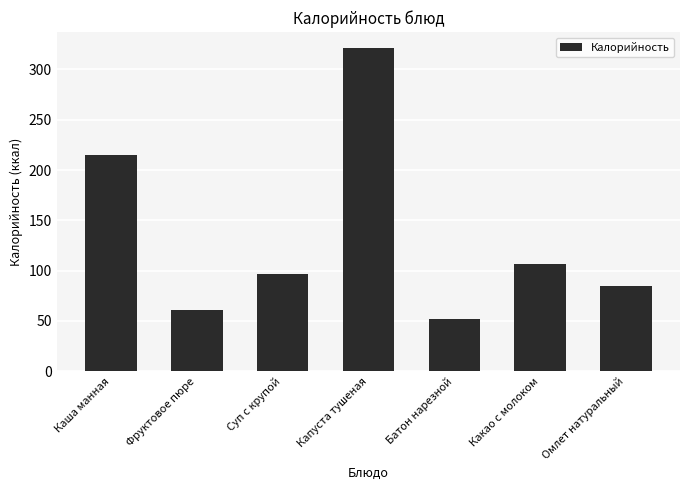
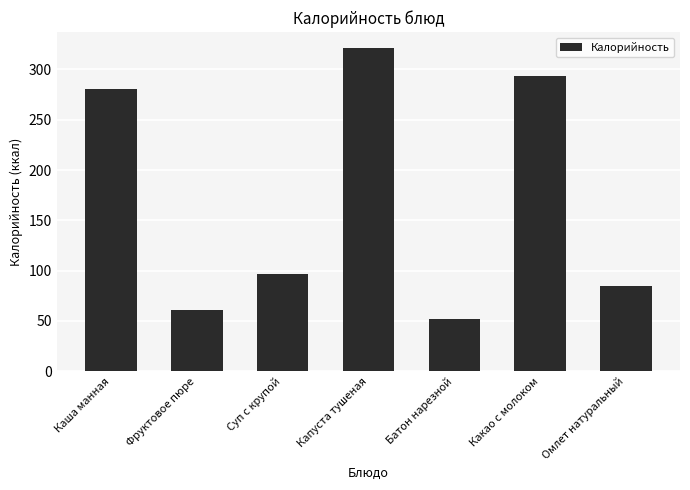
  {
-   "Каша манная": 215,
+   "Каша манная": 280,
    "Фруктовое пюре": 61,
    "Суп с крупой": 96,
    "Капуста тушеная": 321,
    "Батон нарезной": 52,
-   "Какао с молоком": 107,
+   "Какао с молоком": 293,
    "Омлет натуральный": 85
  }
